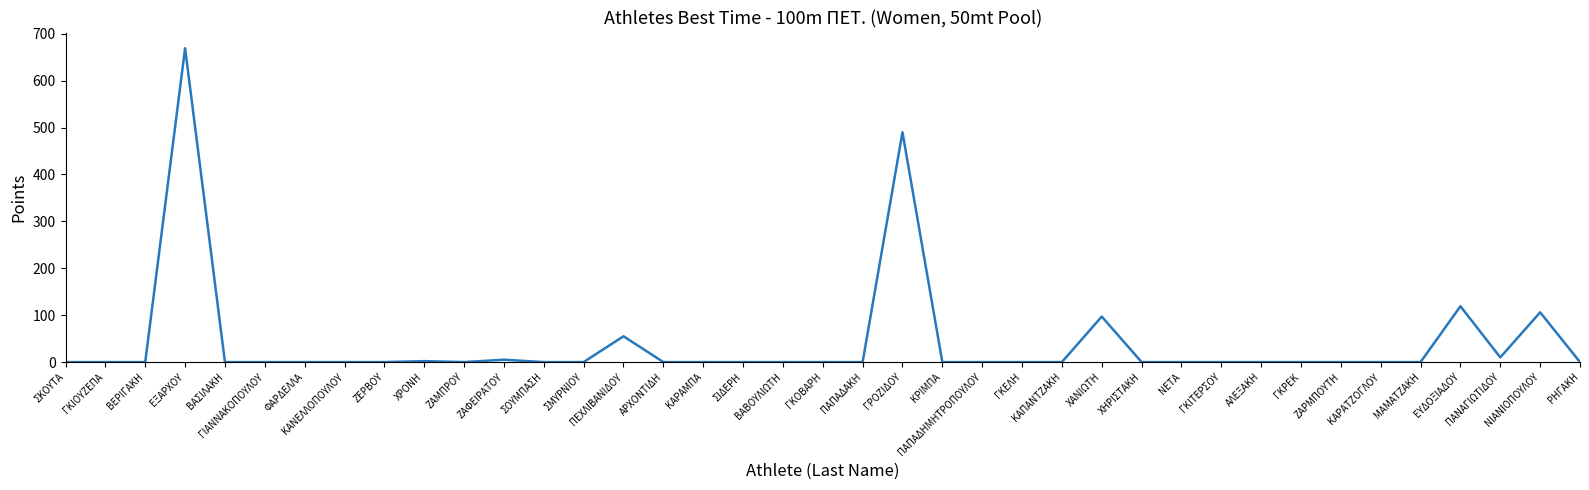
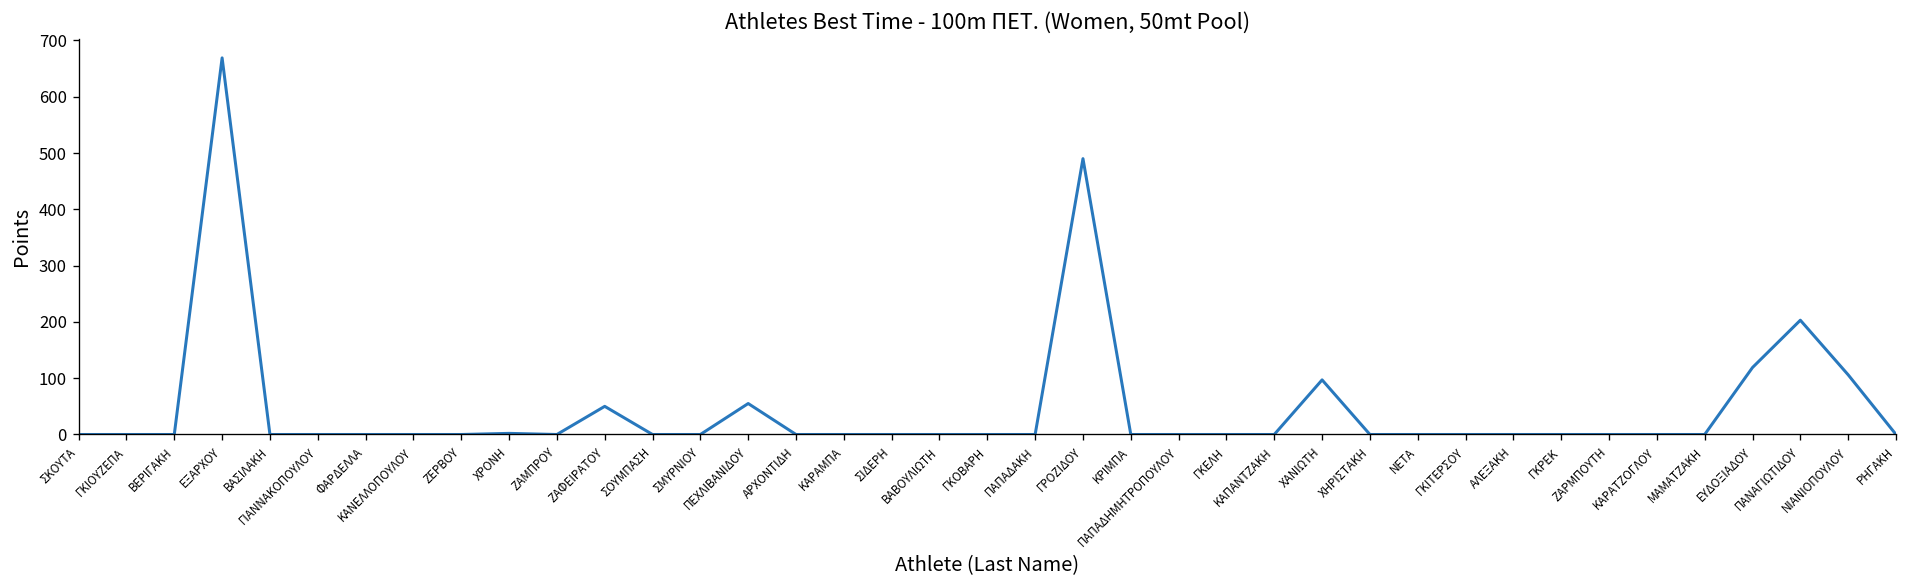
  {
    "ΣΚΟΥΤΑ": 0,
    "ΓΚΙΟΥΖΕΠΑ": 0,
    "ΒΕΡΙΓΑΚΗ": 0,
    "ΕΞΑΡΧΟΥ": 670,
    "ΒΑΣΙΛΑΚΗ": 0,
    "ΓΙΑΝΝΑΚΟΠΟΥΛΟΥ": 0,
    "ΦΑΡΔΕΛΛΑ": 0,
    "ΚΑΝΕΛΛΟΠΟΥΛΟΥ": 0,
    "ΖΕΡΒΟΥ": 0,
    "ΧΡΟΝΗ": 0,
    "ΖΑΜΠΡΟΥ": 0,
-   "ΖΑΦΕΙΡΑΤΟΥ": 10,
+   "ΖΑΦΕΙΡΑΤΟΥ": 50,
    "ΣΟΥΜΠΑΣΗ": 0,
    "ΣΜΥΡΝΙΟΥ": 0,
    "ΠΕΧΛΙΒΑΝΙΔΟΥ": 60,
    "ΑΡΧΟΝΤΙΔΗ": 0,
    "ΚΑΡΑΜΠΑ": 0,
    "ΣΙΔΕΡΗ": 0,
    "ΒΑΒΟΥΛΙΩΤΗ": 0,
    "ΓΚΟΒΑΡΗ": 0,
    "ΠΑΠΑΔΑΚΗ": 0,
    "ΓΡΟΖΙΔΟΥ": 490,
    "ΚΡΙΜΠΑ": 0,
    "ΠΑΠΑΔΗΜΗΤΡΟΠΟΥΛΟΥ": 0,
    "ΓΚΕΛΗ": 0,
    "ΚΑΠΑΝΤΖΑΚΗ": 0,
    "ΧΑΝΙΩΤΗ": 100,
    "ΧΗΡΙΣΤΑΚΗ": 0,
    "ΝΕΤΑ": 0,
    "ΓΚΙΤΕΡΣΟΥ": 0,
    "ΑΛΕΞΑΚΗ": 0,
    "ΓΚΡΕΚ": 0,
    "ΖΑΡΜΠΟΥΤΗ": 0,
    "ΚΑΡΑΤΖΟΓΛΟΥ": 0,
    "ΜΑΜΑΤΖΑΚΗ": 0,
    "ΕΥΔΟΞΙΑΔΟΥ": 120,
-   "ΠΑΝΑΓΙΩΤΙΔΟΥ": 10,
+   "ΠΑΝΑΓΙΩΤΙΔΟΥ": 200,
    "ΝΙΑΝΙΟΠΟΥΛΟΥ": 110,
    "ΡΗΓΑΚΗ": 0
  }
